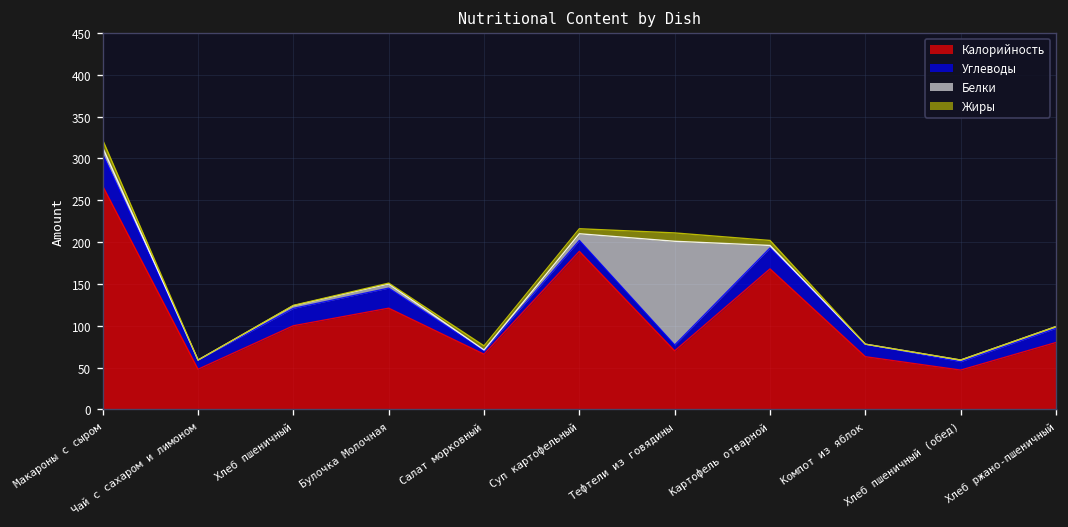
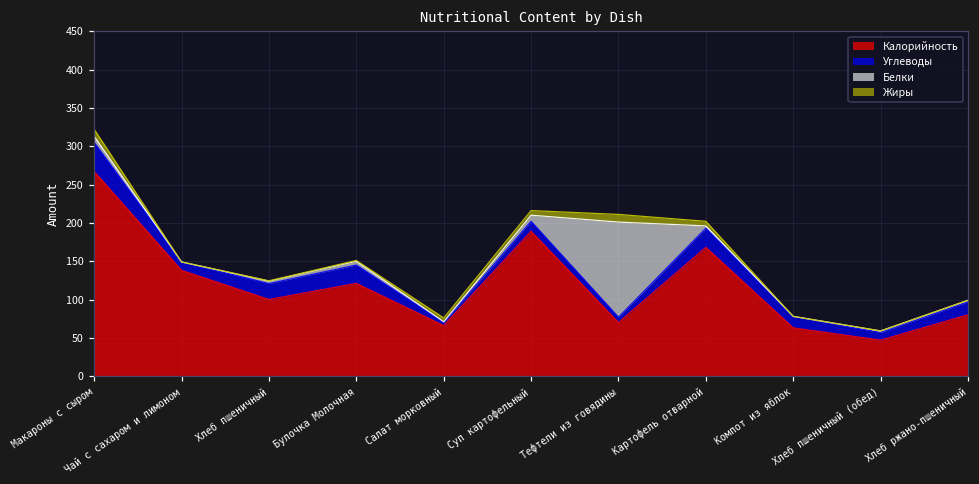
  {
    "Калорийность": {
      "Макароны с сыром": 270,
-     "Чай с сахаром и лимоном": 50,
+     "Чай с сахаром и лимоном": 140,
      "Хлеб пшеничный": 100,
      "Булочка Молочная": 120,
      "Салат морковный": 70,
      "Суп картофельный": 190,
      "Тефтели из говядины": 70,
      "Картофель отварной": 170,
      "Компот из яблок": 60,
      "Хлеб пшеничный (обед)": 50,
      "Хлеб ржано-пшеничный": 80
    },
    "Углеводы": {
      "Макароны с сыром": 40,
      "Булочка Молочная": 20,
      "Суп картофельный": 10,
      "Тефтели из говядины": 10
    },
    "Белки": {
      "Макароны с сыром": 10,
      "Суп картофельный": 10,
      "Тефтели из говядины": 120
    },
    "Жиры": {
      "Макароны с сыром": 10,
      "Салат морковный": 10,
      "Суп картофельный": 10,
      "Тефтели из говядины": 10,
      "Картофель отварной": 10
    }
  }
